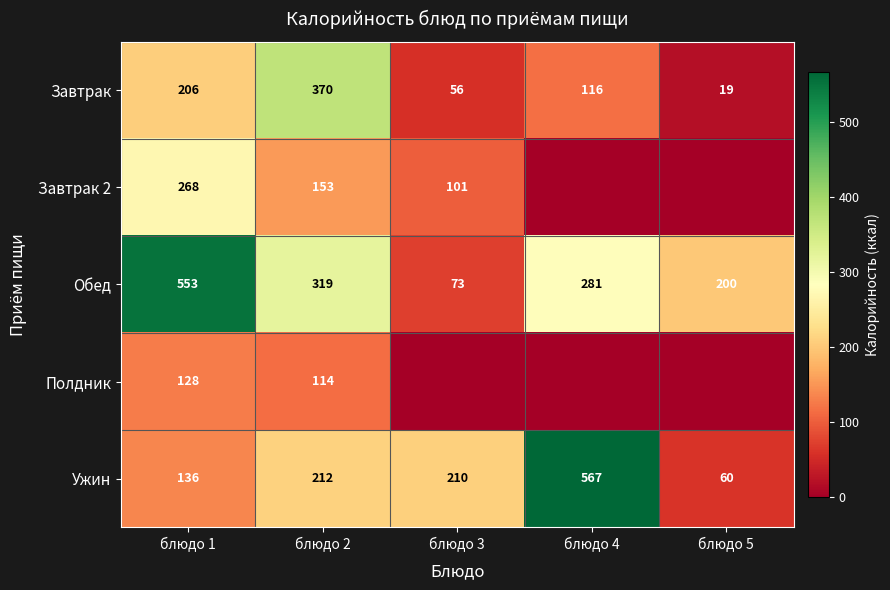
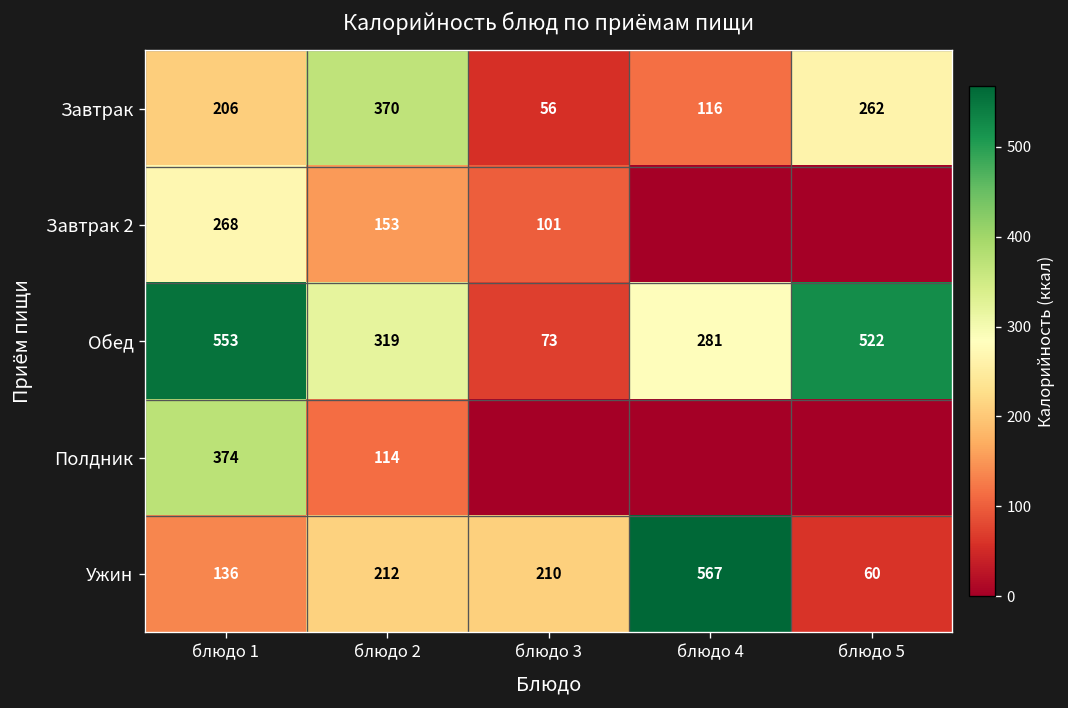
  {
    "Завтрак": {
      "блюдо 1": 206,
      "блюдо 2": 370,
      "блюдо 3": 56,
      "блюдо 4": 116,
-     "блюдо 5": 19
+     "блюдо 5": 262
    },
    "Завтрак 2": {
      "блюдо 1": 268,
      "блюдо 2": 153,
      "блюдо 3": 101
    },
    "Обед": {
      "блюдо 1": 553,
      "блюдо 2": 319,
      "блюдо 3": 73,
      "блюдо 4": 281,
-     "блюдо 5": 200
+     "блюдо 5": 522
    },
    "Полдник": {
-     "блюдо 1": 128,
+     "блюдо 1": 374,
      "блюдо 2": 114
    },
    "Ужин": {
      "блюдо 1": 136,
      "блюдо 2": 212,
      "блюдо 3": 210,
      "блюдо 4": 567,
      "блюдо 5": 60
    }
  }
